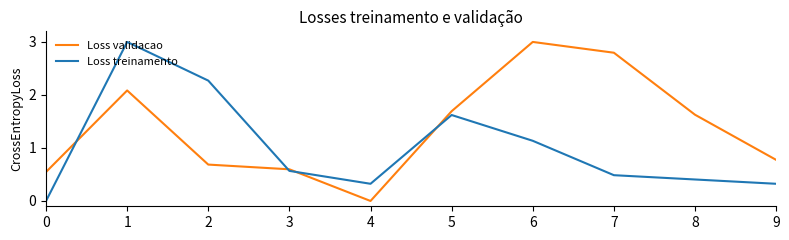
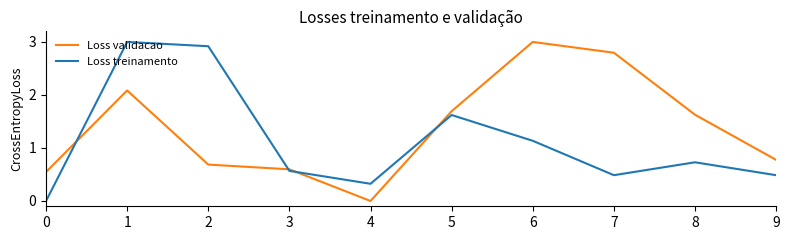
  {
    "Loss validacao": {
      "0": 0.5,
      "1": 2.1,
      "2": 0.7,
      "4": 0.0,
      "5": 1.7,
      "6": 3.0,
      "7": 2.8,
      "8": 1.6,
      "9": 0.8
    },
    "Loss treinamento": {
      "0": 0.0,
      "1": 3.0,
-     "2": 2.3,
+     "2": 2.9,
      "4": 0.3,
      "5": 1.6,
      "6": 1.1,
      "7": 0.5,
-     "8": 0.4,
-     "9": 0.3
+     "8": 0.7,
+     "9": 0.5
    }
  }
